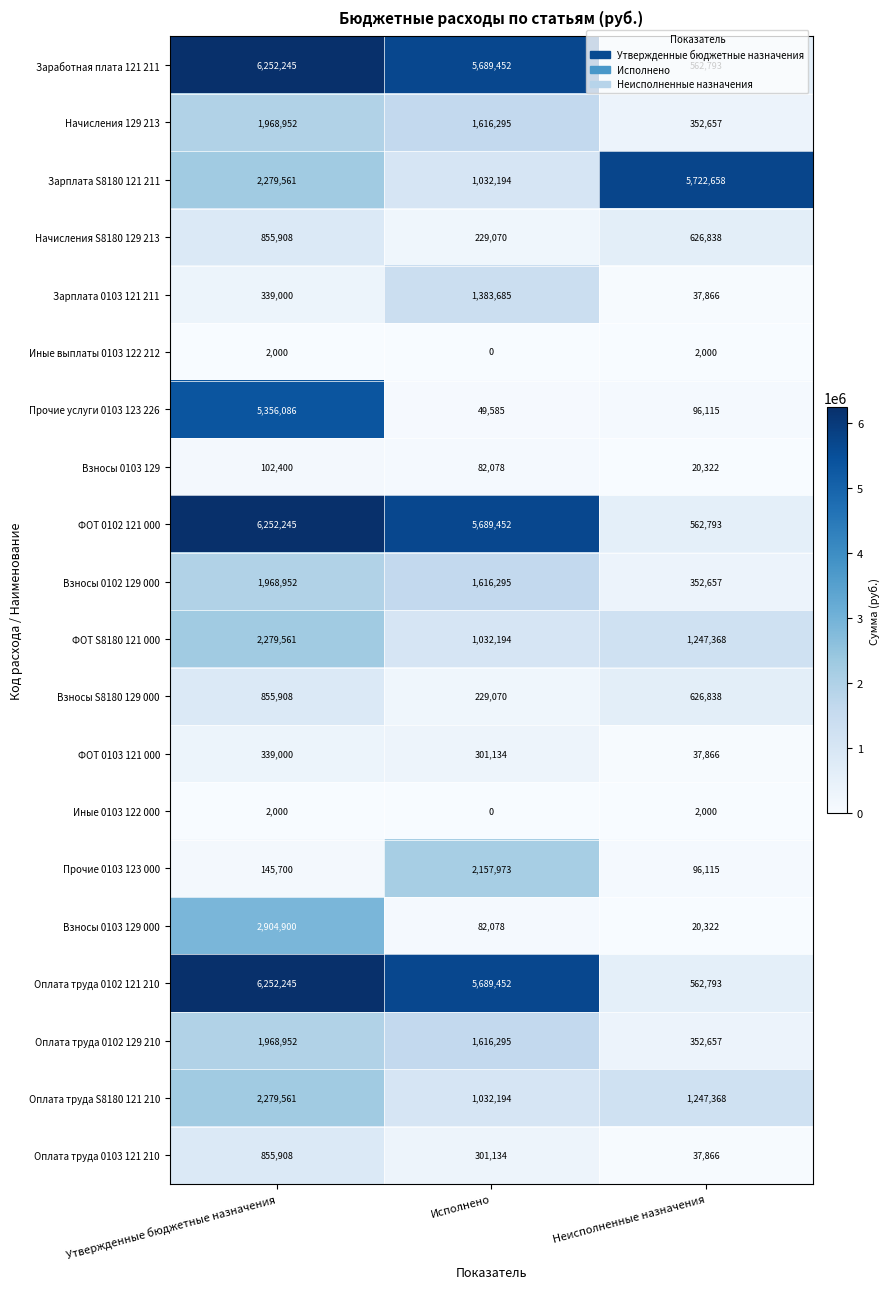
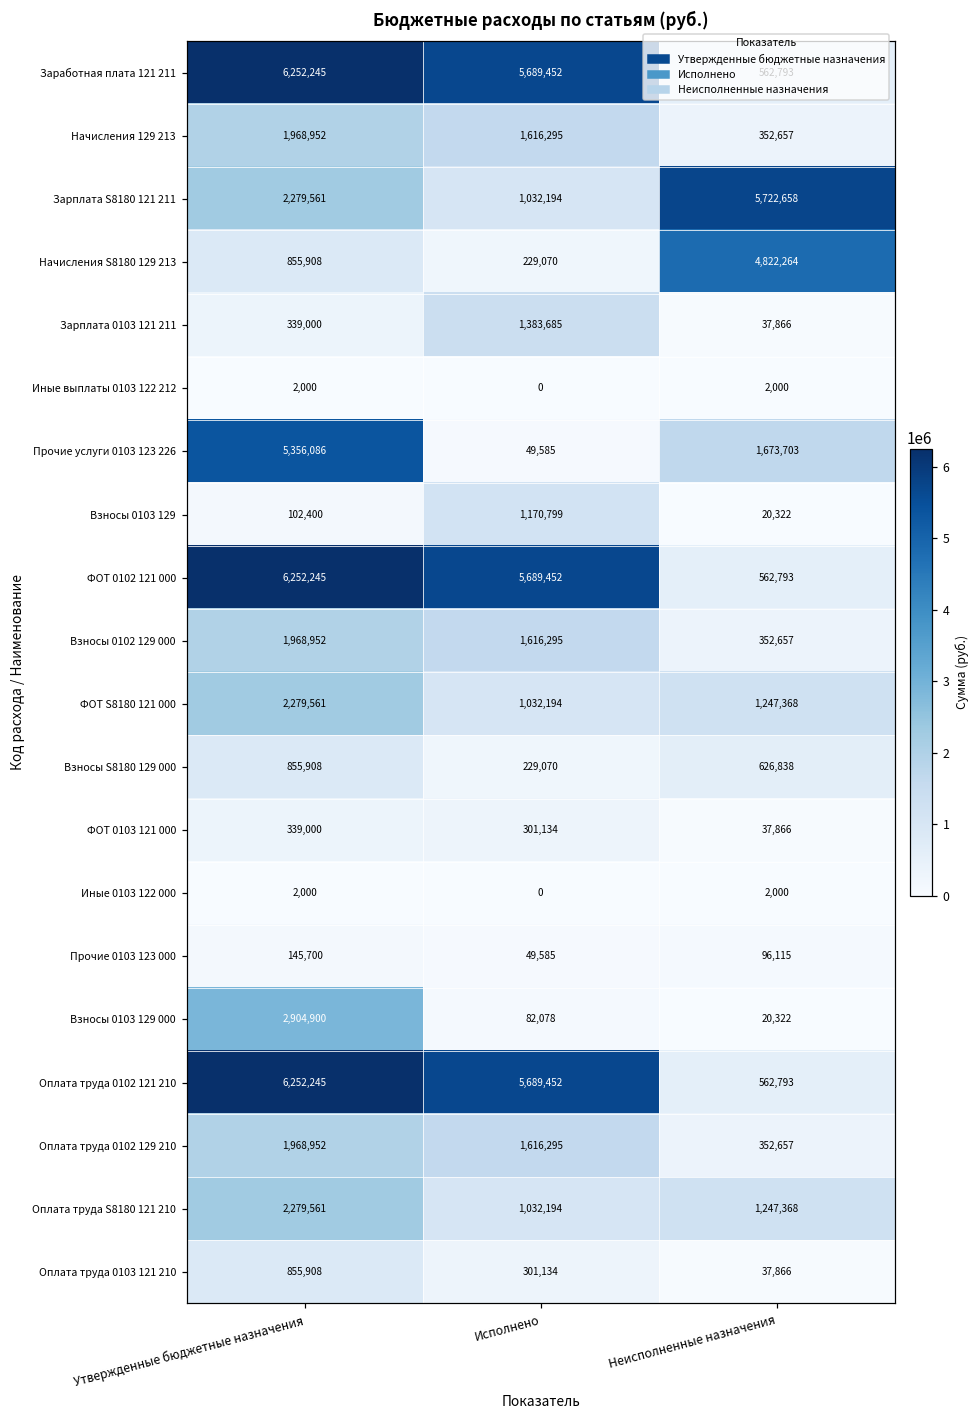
  {
    "Заработная плата 121 211": {
      "Утвержденные бюджетные назначения": "6,252,245",
      "Исполнено": "5,689,452"
    },
    "Начисления 129 213": {
      "Утвержденные бюджетные назначения": "1,968,952",
      "Исполнено": "1,616,295",
      "Неисполненные назначения": "352,657"
    },
    "Зарплата S8180 121 211": {
      "Утвержденные бюджетные назначения": "2,279,561",
      "Исполнено": "1,032,194",
      "Неисполненные назначения": "5,722,658"
    },
    "Начисления S8180 129 213": {
      "Утвержденные бюджетные назначения": "855,908",
      "Исполнено": "229,070",
-     "Неисполненные назначения": "626,838"
+     "Неисполненные назначения": "4,822,264"
    },
    "Зарплата 0103 121 211": {
      "Утвержденные бюджетные назначения": "339,000",
      "Исполнено": "1,383,685",
      "Неисполненные назначения": "37,866"
    },
    "Иные выплаты 0103 122 212": {
      "Утвержденные бюджетные назначения": "2,000",
      "Исполнено": "0",
      "Неисполненные назначения": "2,000"
    },
    "Прочие услуги 0103 123 226": {
      "Утвержденные бюджетные назначения": "5,356,086",
      "Исполнено": "49,585",
-     "Неисполненные назначения": "96,115"
+     "Неисполненные назначения": "1,673,703"
    },
    "Взносы 0103 129": {
      "Утвержденные бюджетные назначения": "102,400",
-     "Исполнено": "82,078",
+     "Исполнено": "1,170,799",
      "Неисполненные назначения": "20,322"
    },
    "ФОТ 0102 121 000": {
      "Утвержденные бюджетные назначения": "6,252,245",
      "Исполнено": "5,689,452",
      "Неисполненные назначения": "562,793"
    },
    "Взносы 0102 129 000": {
      "Утвержденные бюджетные назначения": "1,968,952",
      "Исполнено": "1,616,295",
      "Неисполненные назначения": "352,657"
    },
    "ФОТ S8180 121 000": {
      "Утвержденные бюджетные назначения": "2,279,561",
      "Исполнено": "1,032,194",
      "Неисполненные назначения": "1,247,368"
    },
    "Взносы S8180 129 000": {
      "Утвержденные бюджетные назначения": "855,908",
      "Исполнено": "229,070",
      "Неисполненные назначения": "626,838"
    },
    "ФОТ 0103 121 000": {
      "Утвержденные бюджетные назначения": "339,000",
      "Исполнено": "301,134",
      "Неисполненные назначения": "37,866"
    },
    "Иные 0103 122 000": {
      "Утвержденные бюджетные назначения": "2,000",
      "Исполнено": "0",
      "Неисполненные назначения": "2,000"
    },
    "Прочие 0103 123 000": {
      "Утвержденные бюджетные назначения": "145,700",
-     "Исполнено": "2,157,973",
+     "Исполнено": "49,585",
      "Неисполненные назначения": "96,115"
    },
    "Взносы 0103 129 000": {
      "Утвержденные бюджетные назначения": "2,904,900",
      "Исполнено": "82,078",
      "Неисполненные назначения": "20,322"
    },
    "Оплата труда 0102 121 210": {
      "Утвержденные бюджетные назначения": "6,252,245",
      "Исполнено": "5,689,452",
      "Неисполненные назначения": "562,793"
    },
    "Оплата труда 0102 129 210": {
      "Утвержденные бюджетные назначения": "1,968,952",
      "Исполнено": "1,616,295",
      "Неисполненные назначения": "352,657"
    },
    "Оплата труда S8180 121 210": {
      "Утвержденные бюджетные назначения": "2,279,561",
      "Исполнено": "1,032,194",
      "Неисполненные назначения": "1,247,368"
    },
    "Оплата труда 0103 121 210": {
      "Утвержденные бюджетные назначения": "855,908",
      "Исполнено": "301,134",
      "Неисполненные назначения": "37,866"
    }
  }
